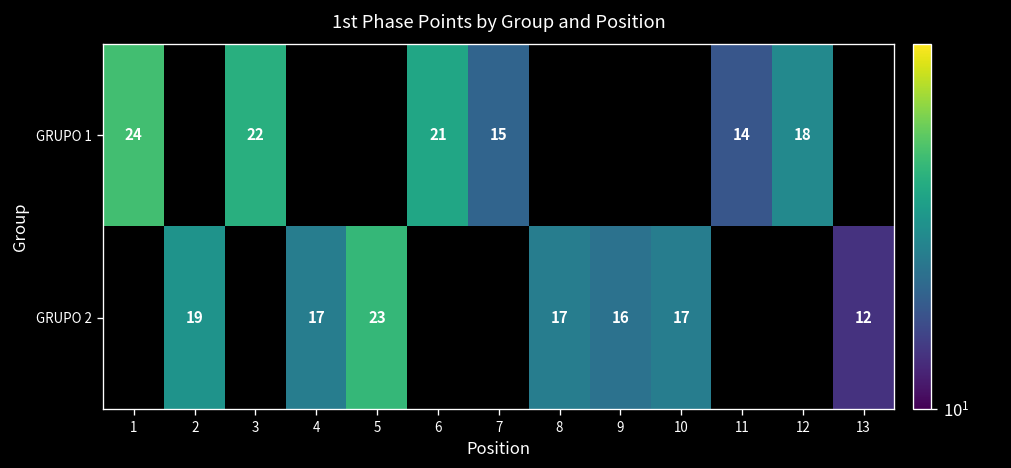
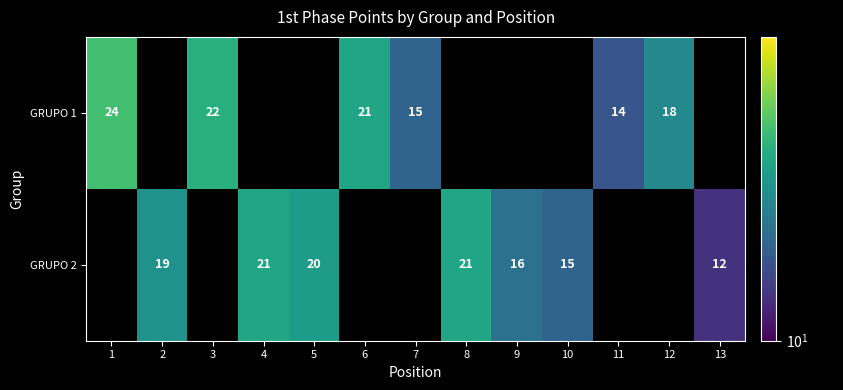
  {
    "GRUPO 1": {
      "1": 24,
      "3": 22,
      "6": 21,
      "7": 15,
      "11": 14,
      "12": 18
    },
    "GRUPO 2": {
      "2": 19,
-     "4": 17,
-     "5": 23,
-     "8": 17,
+     "4": 21,
+     "5": 20,
+     "8": 21,
      "9": 16,
-     "10": 17,
+     "10": 15,
      "13": 12
    }
  }
